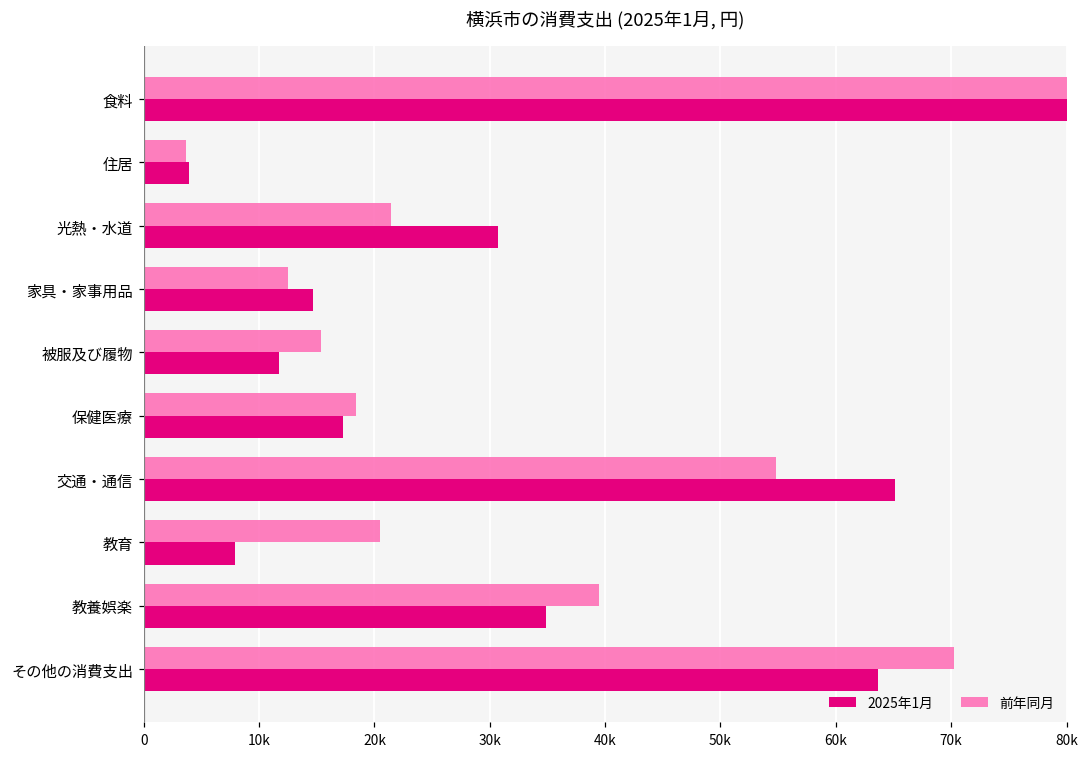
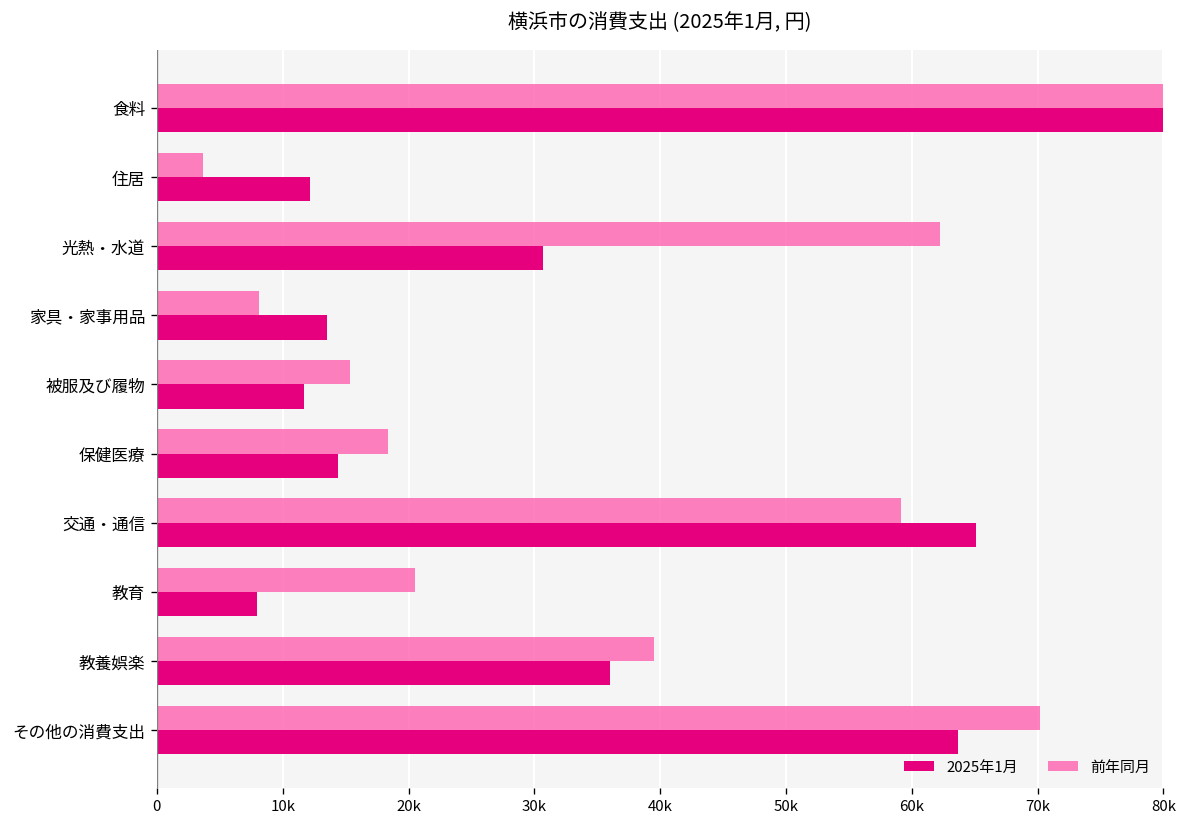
  {
    "2025年1月": {
-     "住居": 3900,
+     "住居": 12100,
      "光熱・水道": 30700,
-     "家具・家事用品": 14700,
+     "家具・家事用品": 13500,
      "被服及び履物": 11700,
-     "保健医療": 17300,
+     "保健医療": 14400,
      "交通・通信": 65100,
      "教育": 7900,
-     "教養娯楽": 34900,
+     "教養娯楽": 36100,
      "その他の消費支出": 63600
    },
    "前年同月": {
      "住居": 3700,
-     "光熱・水道": 21400,
-     "家具・家事用品": 12500,
+     "光熱・水道": 62200,
+     "家具・家事用品": 8100,
      "被服及び履物": 15400,
      "保健医療": 18400,
-     "交通・通信": 54800,
+     "交通・通信": 59100,
      "教育": 20500,
      "教養娯楽": 39500,
      "その他の消費支出": 70200
    }
  }
